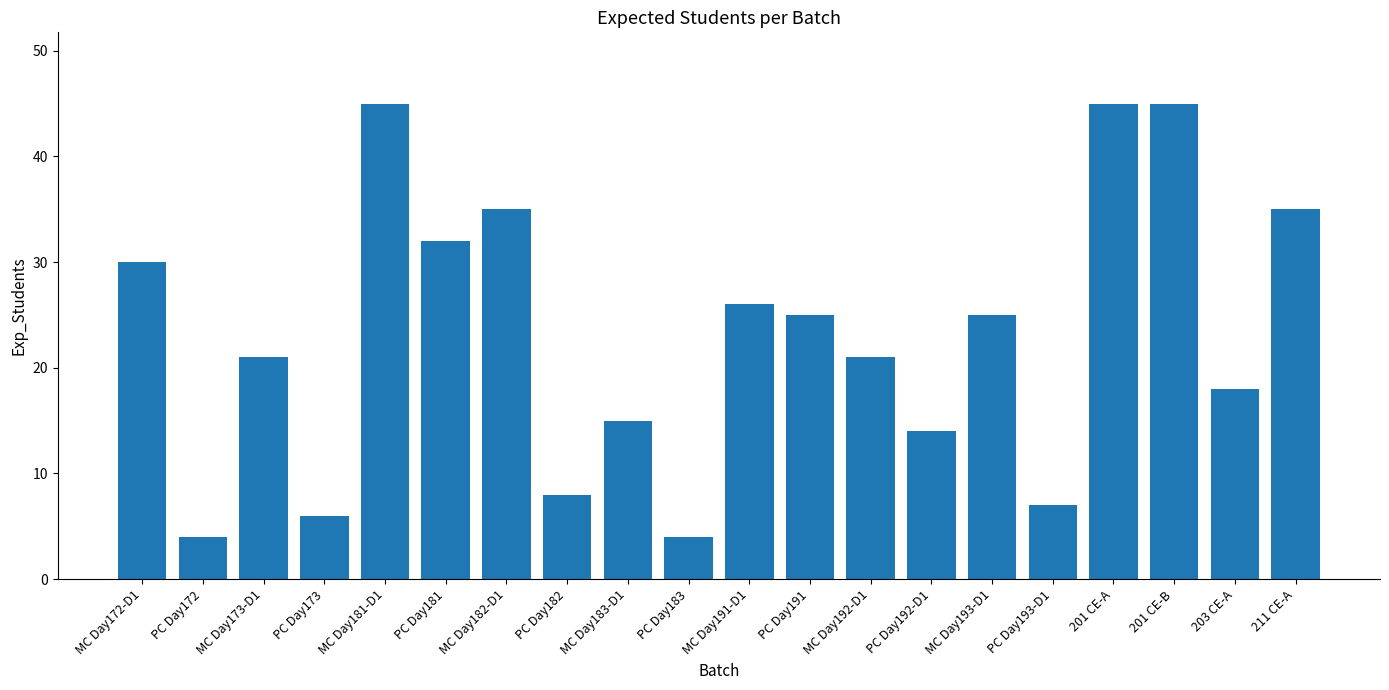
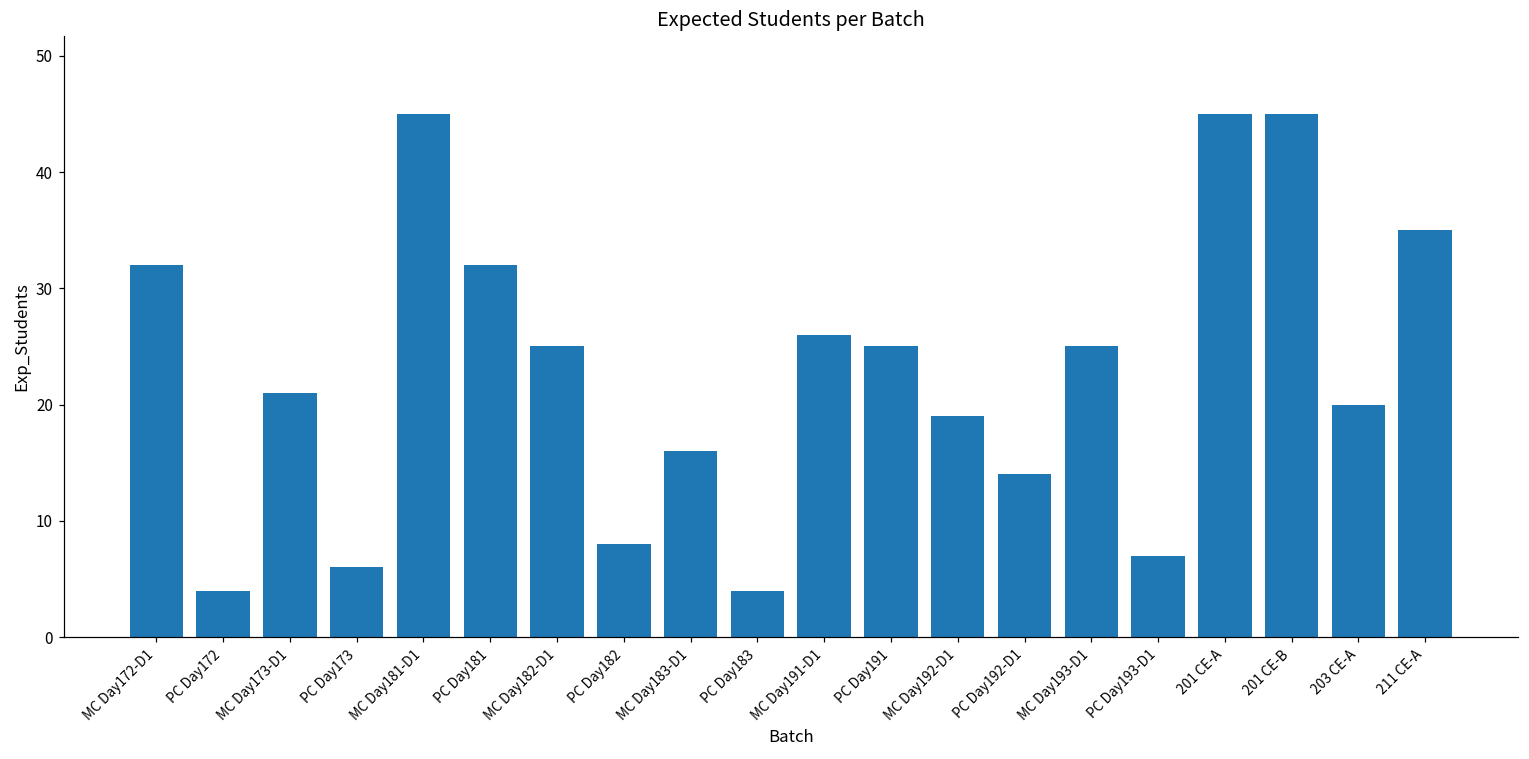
  {
-   "MC Day172-D1": 30,
+   "MC Day172-D1": 32,
    "PC Day172": 4,
    "MC Day173-D1": 21,
    "PC Day173": 6,
    "MC Day181-D1": 45,
    "PC Day181": 32,
-   "MC Day182-D1": 35,
+   "MC Day182-D1": 25,
    "PC Day182": 8,
-   "MC Day183-D1": 15,
+   "MC Day183-D1": 16,
    "PC Day183": 4,
    "MC Day191-D1": 26,
    "PC Day191": 25,
-   "MC Day192-D1": 21,
+   "MC Day192-D1": 19,
    "PC Day192-D1": 14,
    "MC Day193-D1": 25,
    "PC Day193-D1": 7,
    "201 CE-A": 45,
    "201 CE-B": 45,
-   "203 CE-A": 18,
+   "203 CE-A": 20,
    "211 CE-A": 35
  }
